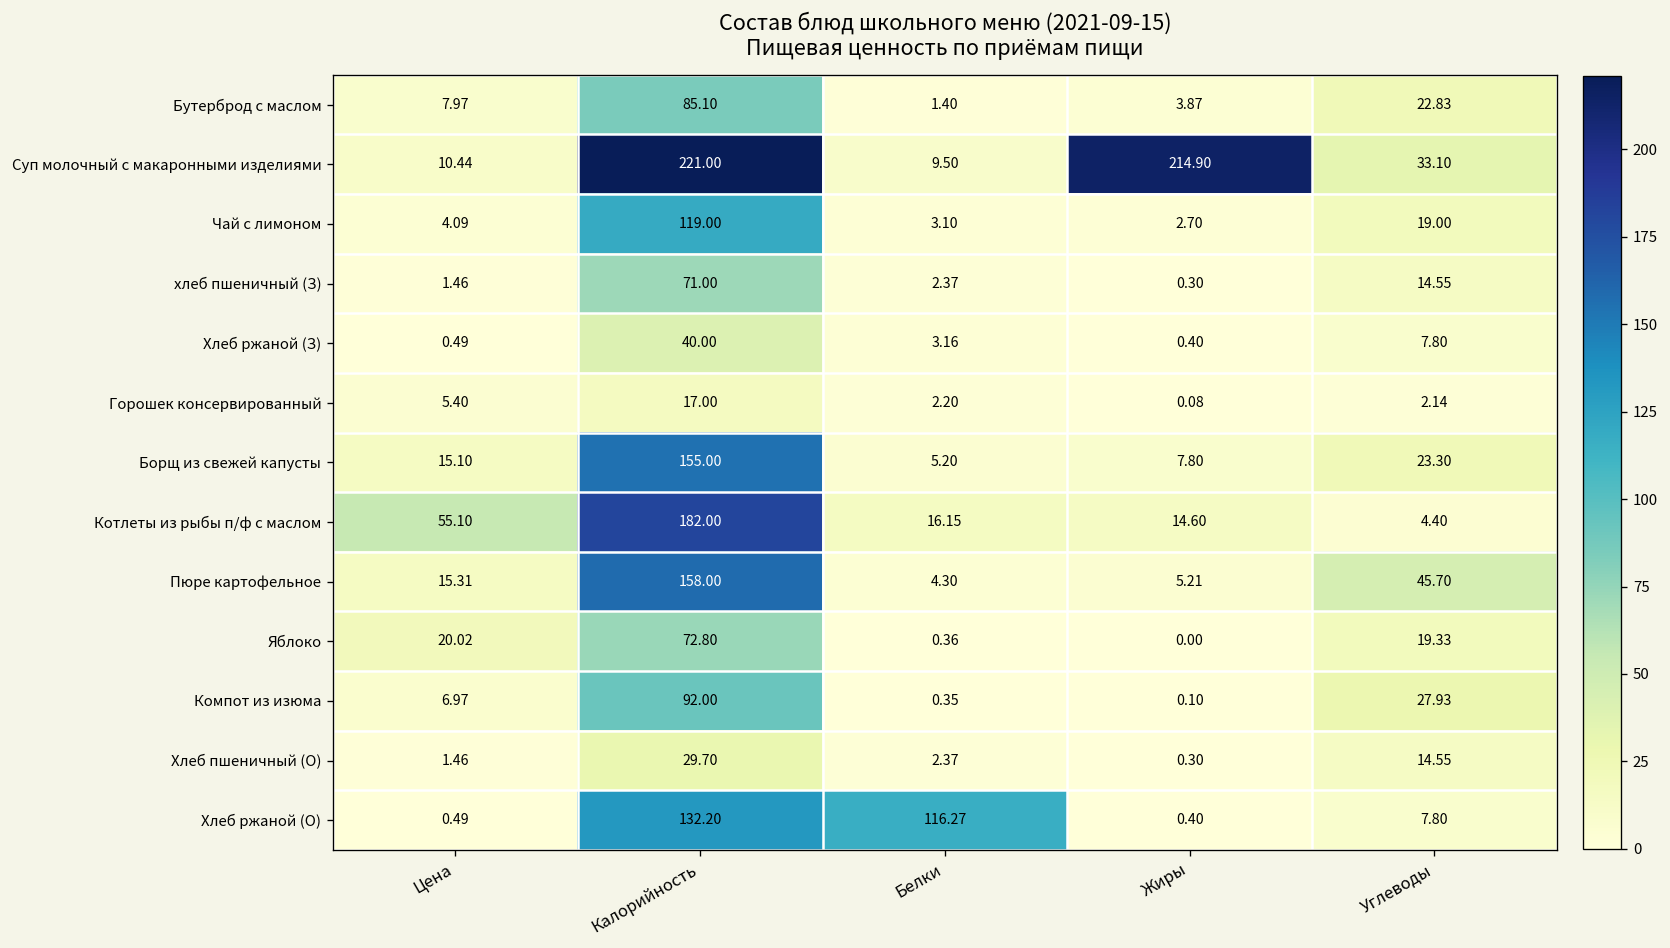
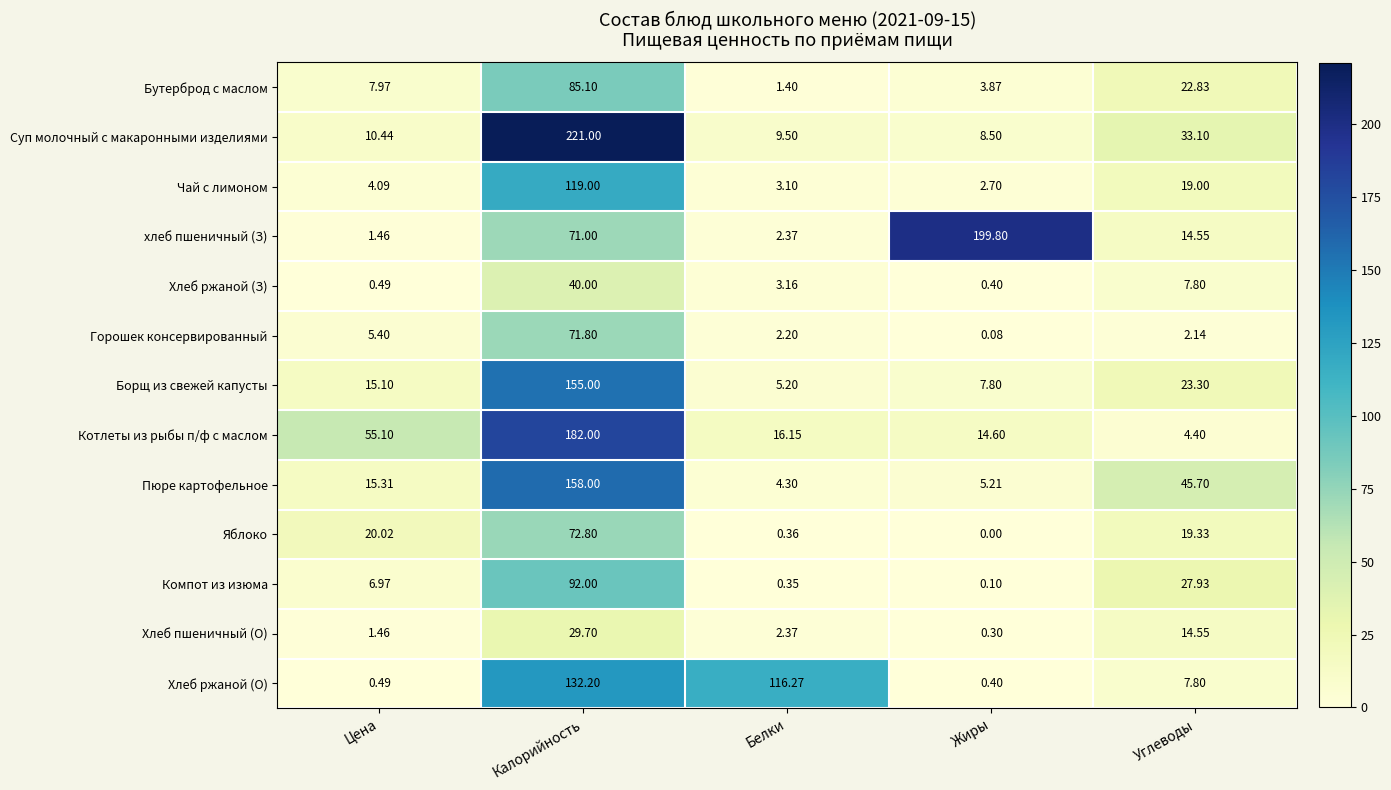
  {
    "Бутерброд с маслом": {
      "Цена": 7.97,
      "Калорийность": 85.10,
      "Белки": 1.40,
      "Жиры": 3.87,
      "Углеводы": 22.83
    },
    "Суп молочный с макаронными изделиями": {
      "Цена": 10.44,
      "Калорийность": 221.00,
      "Белки": 9.50,
-     "Жиры": 214.90,
+     "Жиры": 8.50,
      "Углеводы": 33.10
    },
    "Чай с лимоном": {
      "Цена": 4.09,
      "Калорийность": 119.00,
      "Белки": 3.10,
      "Жиры": 2.70,
      "Углеводы": 19.00
    },
    "хлеб пшеничный (З)": {
      "Цена": 1.46,
      "Калорийность": 71.00,
      "Белки": 2.37,
-     "Жиры": 0.30,
+     "Жиры": 199.80,
      "Углеводы": 14.55
    },
    "Хлеб ржаной (З)": {
      "Цена": 0.49,
      "Калорийность": 40.00,
      "Белки": 3.16,
      "Жиры": 0.40,
      "Углеводы": 7.80
    },
    "Горошек консервированный": {
      "Цена": 5.40,
-     "Калорийность": 17.00,
+     "Калорийность": 71.80,
      "Белки": 2.20,
      "Жиры": 0.08,
      "Углеводы": 2.14
    },
    "Борщ из свежей капусты": {
      "Цена": 15.10,
      "Калорийность": 155.00,
      "Белки": 5.20,
      "Жиры": 7.80,
      "Углеводы": 23.30
    },
    "Котлеты из рыбы п/ф с маслом": {
      "Цена": 55.10,
      "Калорийность": 182.00,
      "Белки": 16.15,
      "Жиры": 14.60,
      "Углеводы": 4.40
    },
    "Пюре картофельное": {
      "Цена": 15.31,
      "Калорийность": 158.00,
      "Белки": 4.30,
      "Жиры": 5.21,
      "Углеводы": 45.70
    },
    "Яблоко": {
      "Цена": 20.02,
      "Калорийность": 72.80,
      "Белки": 0.36,
      "Жиры": 0.00,
      "Углеводы": 19.33
    },
    "Компот из изюма": {
      "Цена": 6.97,
      "Калорийность": 92.00,
      "Белки": 0.35,
      "Жиры": 0.10,
      "Углеводы": 27.93
    },
    "Хлеб пшеничный (О)": {
      "Цена": 1.46,
      "Калорийность": 29.70,
      "Белки": 2.37,
      "Жиры": 0.30,
      "Углеводы": 14.55
    },
    "Хлеб ржаной (О)": {
      "Цена": 0.49,
      "Калорийность": 132.20,
      "Белки": 116.27,
      "Жиры": 0.40,
      "Углеводы": 7.80
    }
  }
